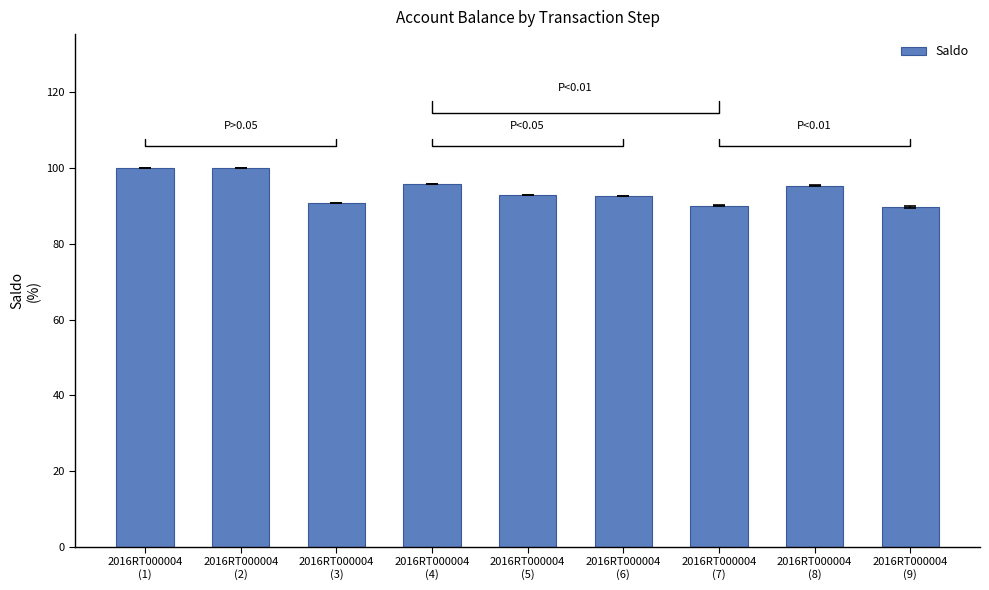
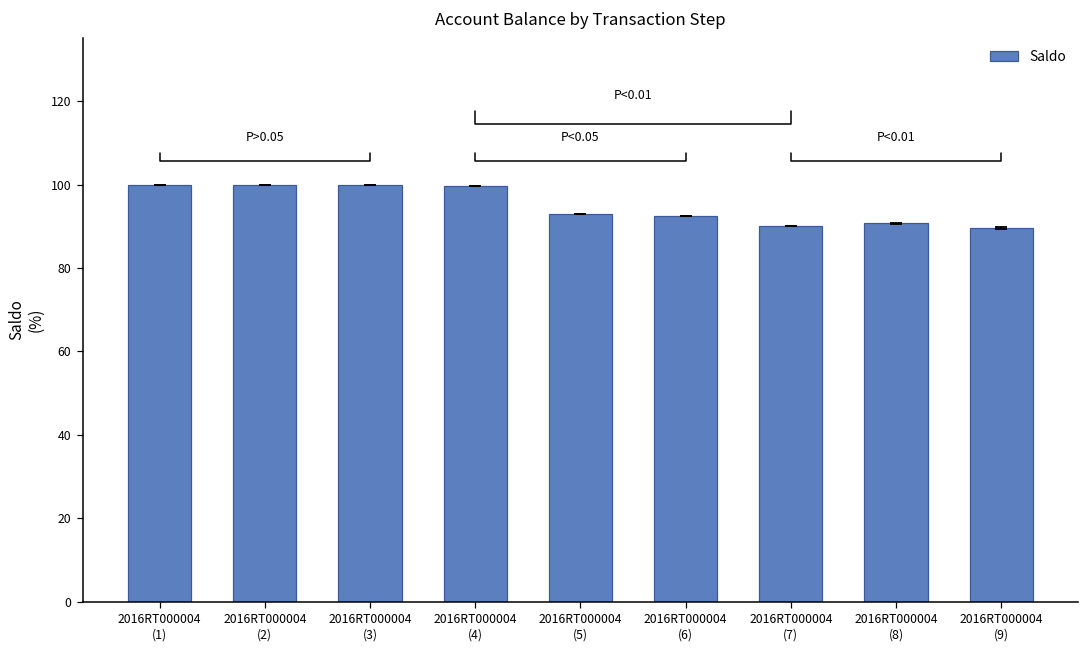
  {
    "Saldo": {
      "2016RT000004 (1)": 100,
      "2016RT000004 (2)": 100,
-     "2016RT000004 (3)": 91,
-     "2016RT000004 (4)": 96,
+     "2016RT000004 (3)": 100,
+     "2016RT000004 (4)": 100,
      "2016RT000004 (5)": 93,
      "2016RT000004 (6)": 93,
      "2016RT000004 (7)": 90,
-     "2016RT000004 (8)": 95,
+     "2016RT000004 (8)": 91,
      "2016RT000004 (9)": 90
    }
  }
